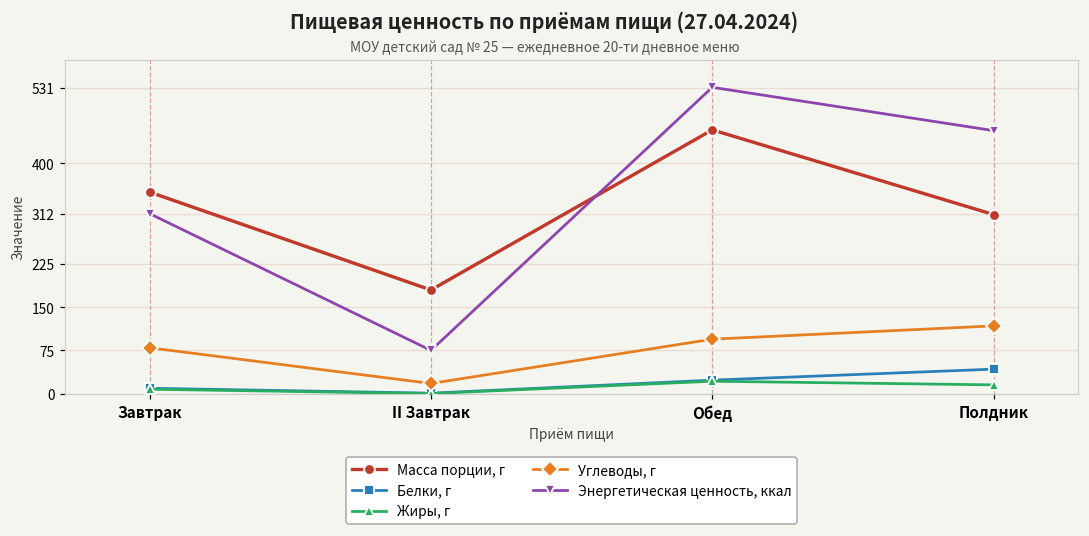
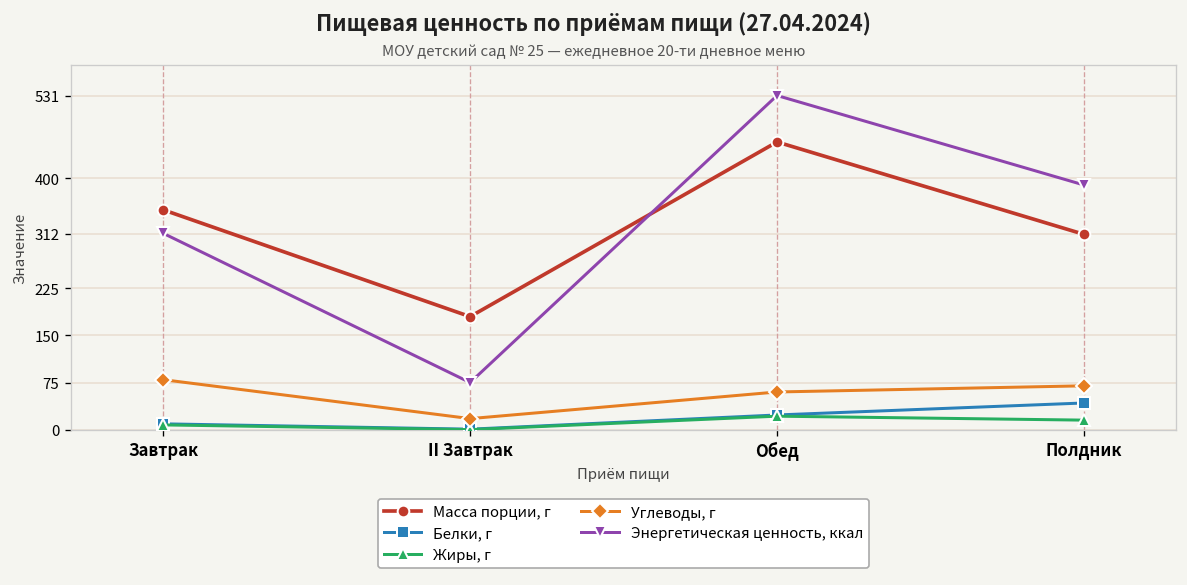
  {
    "Масса порции, г": {
      "Завтрак": 350,
      "II Завтрак": 180,
      "Обед": 460,
      "Полдник": 310
    },
    "Белки, г": {
      "Полдник": 40
    },
    "Жиры, г": {
      "Полдник": 20
    },
    "Углеводы, г": {
      "Завтрак": 80,
      "II Завтрак": 20,
-     "Обед": 90,
-     "Полдник": 120
+     "Обед": 60,
+     "Полдник": 70
    },
    "Энергетическая ценность, ккал": {
      "Завтрак": 310,
      "II Завтрак": 80,
      "Обед": 530,
-     "Полдник": 460
+     "Полдник": 390
    }
  }
